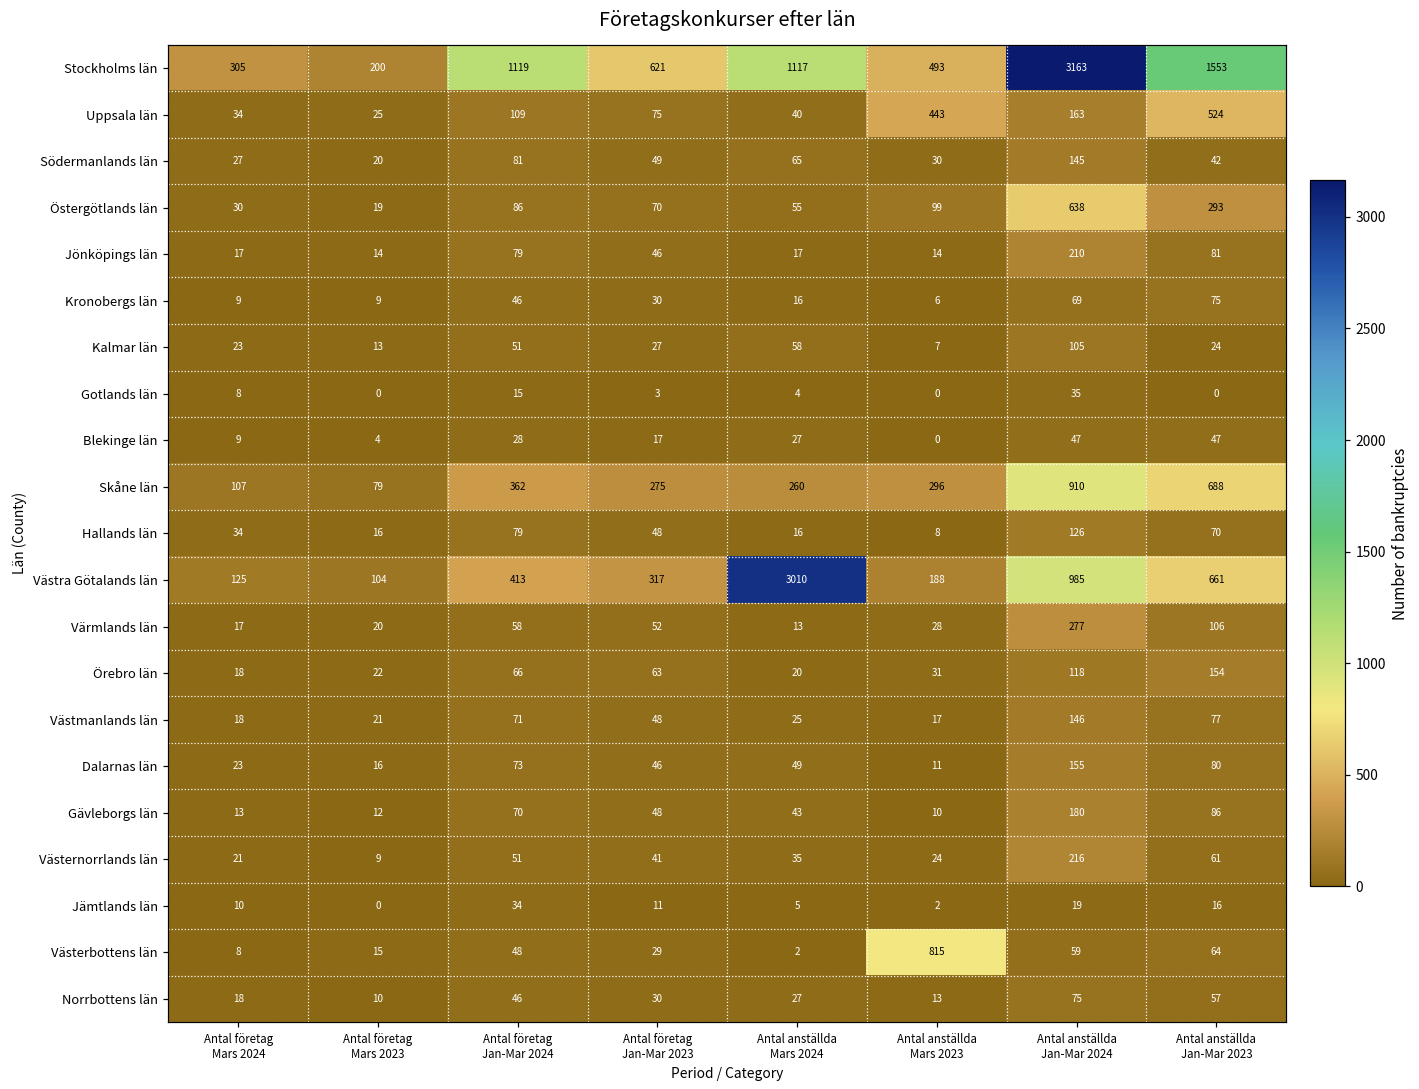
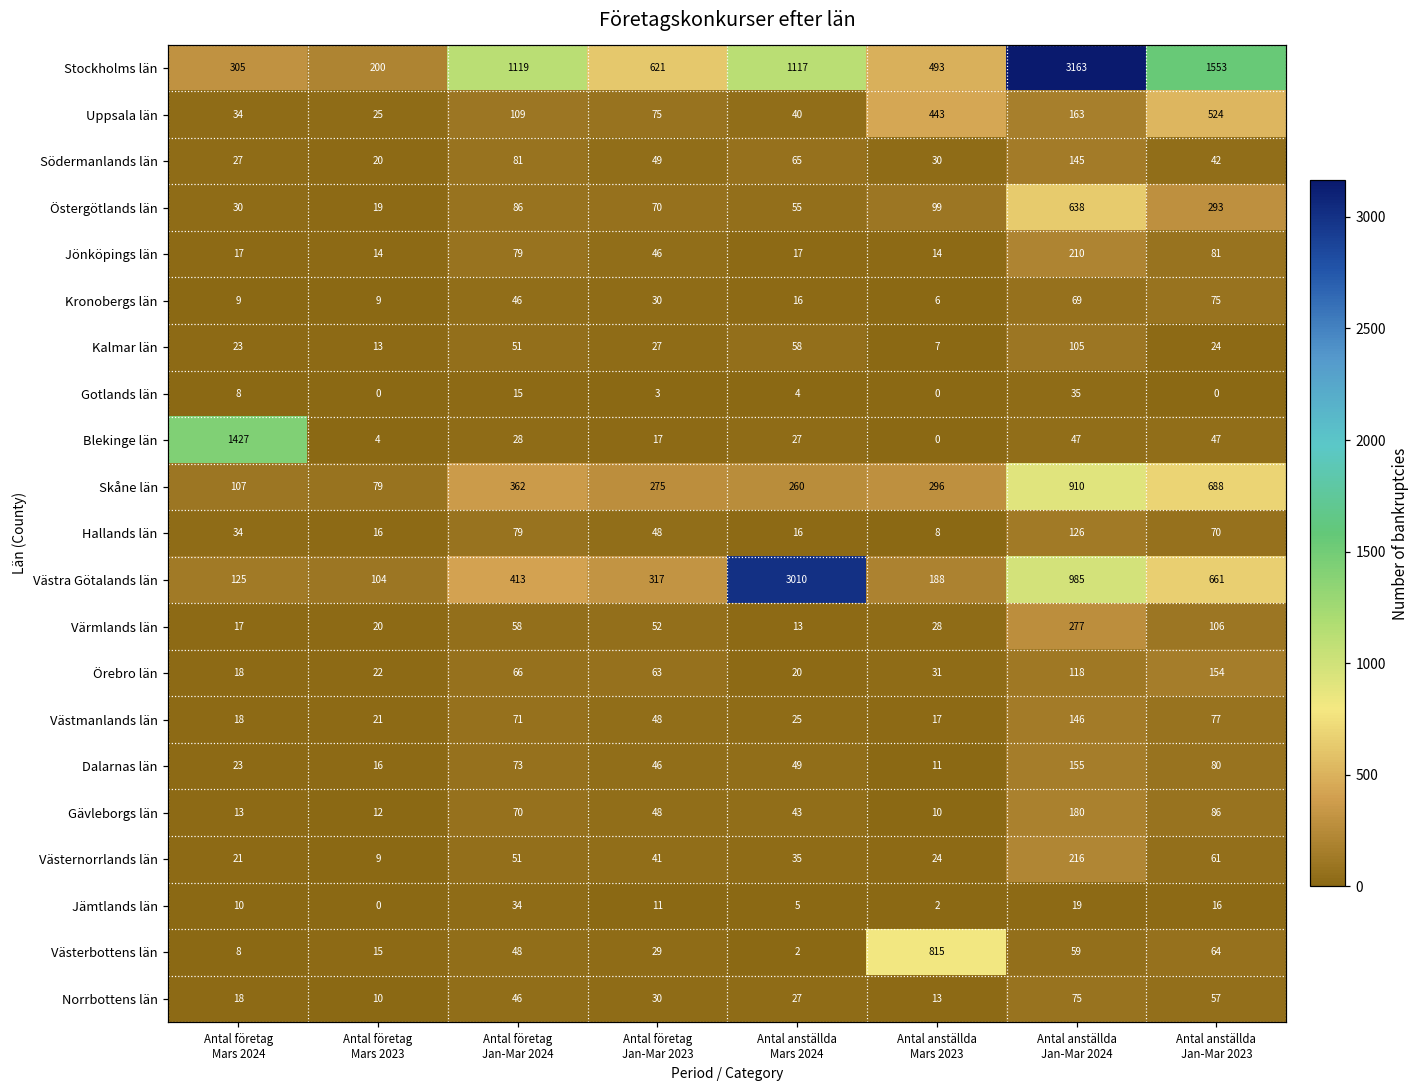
  {
    "Stockholms län": {
      "Antal företag Mars 2024": 305,
      "Antal företag Mars 2023": 200,
      "Antal företag Jan-Mar 2024": 1119,
      "Antal företag Jan-Mar 2023": 621,
      "Antal anställda Mars 2024": 1117,
      "Antal anställda Mars 2023": 493,
      "Antal anställda Jan-Mar 2024": 3163,
      "Antal anställda Jan-Mar 2023": 1553
    },
    "Uppsala län": {
      "Antal företag Mars 2024": 34,
      "Antal företag Mars 2023": 25,
      "Antal företag Jan-Mar 2024": 109,
      "Antal företag Jan-Mar 2023": 75,
      "Antal anställda Mars 2024": 40,
      "Antal anställda Mars 2023": 443,
      "Antal anställda Jan-Mar 2024": 163,
      "Antal anställda Jan-Mar 2023": 524
    },
    "Södermanlands län": {
      "Antal företag Mars 2024": 27,
      "Antal företag Mars 2023": 20,
      "Antal företag Jan-Mar 2024": 81,
      "Antal företag Jan-Mar 2023": 49,
      "Antal anställda Mars 2024": 65,
      "Antal anställda Mars 2023": 30,
      "Antal anställda Jan-Mar 2024": 145,
      "Antal anställda Jan-Mar 2023": 42
    },
    "Östergötlands län": {
      "Antal företag Mars 2024": 30,
      "Antal företag Mars 2023": 19,
      "Antal företag Jan-Mar 2024": 86,
      "Antal företag Jan-Mar 2023": 70,
      "Antal anställda Mars 2024": 55,
      "Antal anställda Mars 2023": 99,
      "Antal anställda Jan-Mar 2024": 638,
      "Antal anställda Jan-Mar 2023": 293
    },
    "Jönköpings län": {
      "Antal företag Mars 2024": 17,
      "Antal företag Mars 2023": 14,
      "Antal företag Jan-Mar 2024": 79,
      "Antal företag Jan-Mar 2023": 46,
      "Antal anställda Mars 2024": 17,
      "Antal anställda Mars 2023": 14,
      "Antal anställda Jan-Mar 2024": 210,
      "Antal anställda Jan-Mar 2023": 81
    },
    "Kronobergs län": {
      "Antal företag Mars 2024": 9,
      "Antal företag Mars 2023": 9,
      "Antal företag Jan-Mar 2024": 46,
      "Antal företag Jan-Mar 2023": 30,
      "Antal anställda Mars 2024": 16,
      "Antal anställda Mars 2023": 6,
      "Antal anställda Jan-Mar 2024": 69,
      "Antal anställda Jan-Mar 2023": 75
    },
    "Kalmar län": {
      "Antal företag Mars 2024": 23,
      "Antal företag Mars 2023": 13,
      "Antal företag Jan-Mar 2024": 51,
      "Antal företag Jan-Mar 2023": 27,
      "Antal anställda Mars 2024": 58,
      "Antal anställda Mars 2023": 7,
      "Antal anställda Jan-Mar 2024": 105,
      "Antal anställda Jan-Mar 2023": 24
    },
    "Gotlands län": {
      "Antal företag Mars 2024": 8,
      "Antal företag Mars 2023": 0,
      "Antal företag Jan-Mar 2024": 15,
      "Antal företag Jan-Mar 2023": 3,
      "Antal anställda Mars 2024": 4,
      "Antal anställda Mars 2023": 0,
      "Antal anställda Jan-Mar 2024": 35,
      "Antal anställda Jan-Mar 2023": 0
    },
    "Blekinge län": {
-     "Antal företag Mars 2024": 9,
+     "Antal företag Mars 2024": 1427,
      "Antal företag Mars 2023": 4,
      "Antal företag Jan-Mar 2024": 28,
      "Antal företag Jan-Mar 2023": 17,
      "Antal anställda Mars 2024": 27,
      "Antal anställda Mars 2023": 0,
      "Antal anställda Jan-Mar 2024": 47,
      "Antal anställda Jan-Mar 2023": 47
    },
    "Skåne län": {
      "Antal företag Mars 2024": 107,
      "Antal företag Mars 2023": 79,
      "Antal företag Jan-Mar 2024": 362,
      "Antal företag Jan-Mar 2023": 275,
      "Antal anställda Mars 2024": 260,
      "Antal anställda Mars 2023": 296,
      "Antal anställda Jan-Mar 2024": 910,
      "Antal anställda Jan-Mar 2023": 688
    },
    "Hallands län": {
      "Antal företag Mars 2024": 34,
      "Antal företag Mars 2023": 16,
      "Antal företag Jan-Mar 2024": 79,
      "Antal företag Jan-Mar 2023": 48,
      "Antal anställda Mars 2024": 16,
      "Antal anställda Mars 2023": 8,
      "Antal anställda Jan-Mar 2024": 126,
      "Antal anställda Jan-Mar 2023": 70
    },
    "Västra Götalands län": {
      "Antal företag Mars 2024": 125,
      "Antal företag Mars 2023": 104,
      "Antal företag Jan-Mar 2024": 413,
      "Antal företag Jan-Mar 2023": 317,
      "Antal anställda Mars 2024": 3010,
      "Antal anställda Mars 2023": 188,
      "Antal anställda Jan-Mar 2024": 985,
      "Antal anställda Jan-Mar 2023": 661
    },
    "Värmlands län": {
      "Antal företag Mars 2024": 17,
      "Antal företag Mars 2023": 20,
      "Antal företag Jan-Mar 2024": 58,
      "Antal företag Jan-Mar 2023": 52,
      "Antal anställda Mars 2024": 13,
      "Antal anställda Mars 2023": 28,
      "Antal anställda Jan-Mar 2024": 277,
      "Antal anställda Jan-Mar 2023": 106
    },
    "Örebro län": {
      "Antal företag Mars 2024": 18,
      "Antal företag Mars 2023": 22,
      "Antal företag Jan-Mar 2024": 66,
      "Antal företag Jan-Mar 2023": 63,
      "Antal anställda Mars 2024": 20,
      "Antal anställda Mars 2023": 31,
      "Antal anställda Jan-Mar 2024": 118,
      "Antal anställda Jan-Mar 2023": 154
    },
    "Västmanlands län": {
      "Antal företag Mars 2024": 18,
      "Antal företag Mars 2023": 21,
      "Antal företag Jan-Mar 2024": 71,
      "Antal företag Jan-Mar 2023": 48,
      "Antal anställda Mars 2024": 25,
      "Antal anställda Mars 2023": 17,
      "Antal anställda Jan-Mar 2024": 146,
      "Antal anställda Jan-Mar 2023": 77
    },
    "Dalarnas län": {
      "Antal företag Mars 2024": 23,
      "Antal företag Mars 2023": 16,
      "Antal företag Jan-Mar 2024": 73,
      "Antal företag Jan-Mar 2023": 46,
      "Antal anställda Mars 2024": 49,
      "Antal anställda Mars 2023": 11,
      "Antal anställda Jan-Mar 2024": 155,
      "Antal anställda Jan-Mar 2023": 80
    },
    "Gävleborgs län": {
      "Antal företag Mars 2024": 13,
      "Antal företag Mars 2023": 12,
      "Antal företag Jan-Mar 2024": 70,
      "Antal företag Jan-Mar 2023": 48,
      "Antal anställda Mars 2024": 43,
      "Antal anställda Mars 2023": 10,
      "Antal anställda Jan-Mar 2024": 180,
      "Antal anställda Jan-Mar 2023": 86
    },
    "Västernorrlands län": {
      "Antal företag Mars 2024": 21,
      "Antal företag Mars 2023": 9,
      "Antal företag Jan-Mar 2024": 51,
      "Antal företag Jan-Mar 2023": 41,
      "Antal anställda Mars 2024": 35,
      "Antal anställda Mars 2023": 24,
      "Antal anställda Jan-Mar 2024": 216,
      "Antal anställda Jan-Mar 2023": 61
    },
    "Jämtlands län": {
      "Antal företag Mars 2024": 10,
      "Antal företag Mars 2023": 0,
      "Antal företag Jan-Mar 2024": 34,
      "Antal företag Jan-Mar 2023": 11,
      "Antal anställda Mars 2024": 5,
      "Antal anställda Mars 2023": 2,
      "Antal anställda Jan-Mar 2024": 19,
      "Antal anställda Jan-Mar 2023": 16
    },
    "Västerbottens län": {
      "Antal företag Mars 2024": 8,
      "Antal företag Mars 2023": 15,
      "Antal företag Jan-Mar 2024": 48,
      "Antal företag Jan-Mar 2023": 29,
      "Antal anställda Mars 2024": 2,
      "Antal anställda Mars 2023": 815,
      "Antal anställda Jan-Mar 2024": 59,
      "Antal anställda Jan-Mar 2023": 64
    },
    "Norrbottens län": {
      "Antal företag Mars 2024": 18,
      "Antal företag Mars 2023": 10,
      "Antal företag Jan-Mar 2024": 46,
      "Antal företag Jan-Mar 2023": 30,
      "Antal anställda Mars 2024": 27,
      "Antal anställda Mars 2023": 13,
      "Antal anställda Jan-Mar 2024": 75,
      "Antal anställda Jan-Mar 2023": 57
    }
  }
